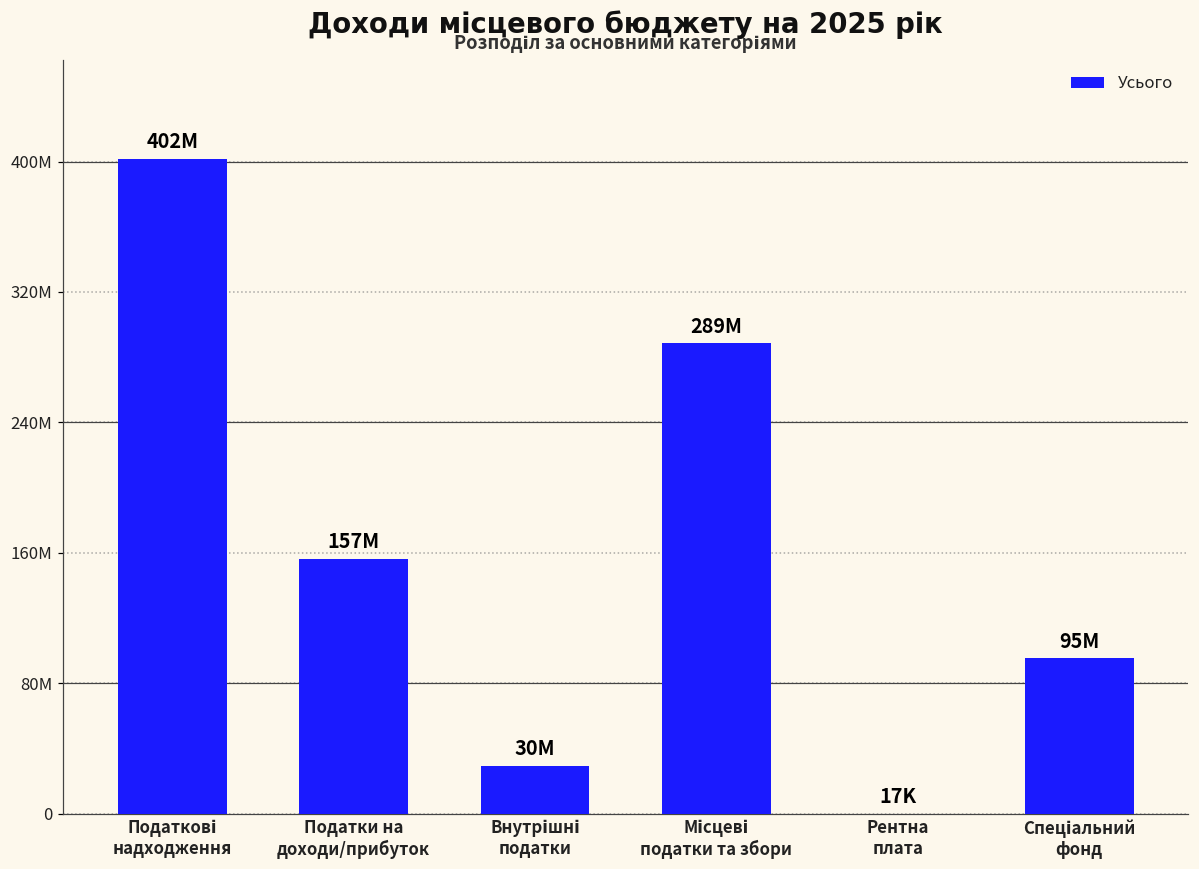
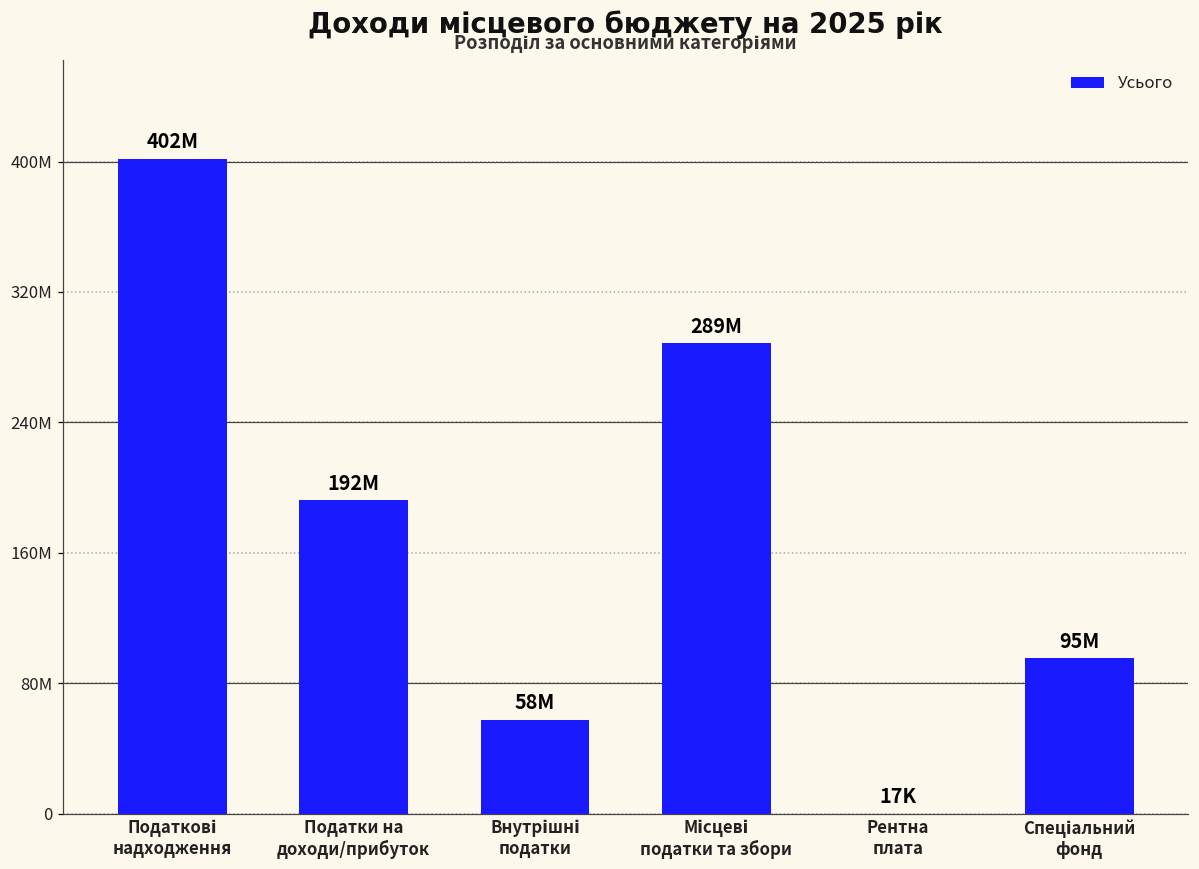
  {
    "Податкові надходження": "402M",
-   "Податки на доходи/прибуток": "157M",
-   "Внутрішні податки": "30M",
+   "Податки на доходи/прибуток": "192M",
+   "Внутрішні податки": "58M",
    "Місцеві податки та збори": "289M",
    "Рентна плата": "17K",
    "Спеціальний фонд": "95M"
  }
